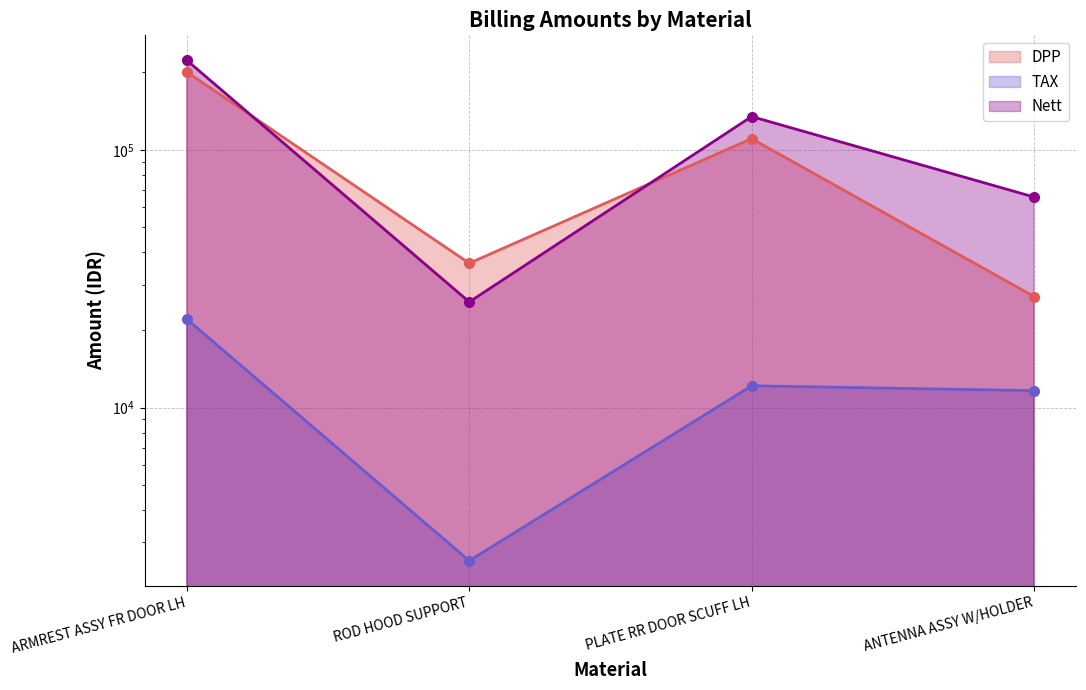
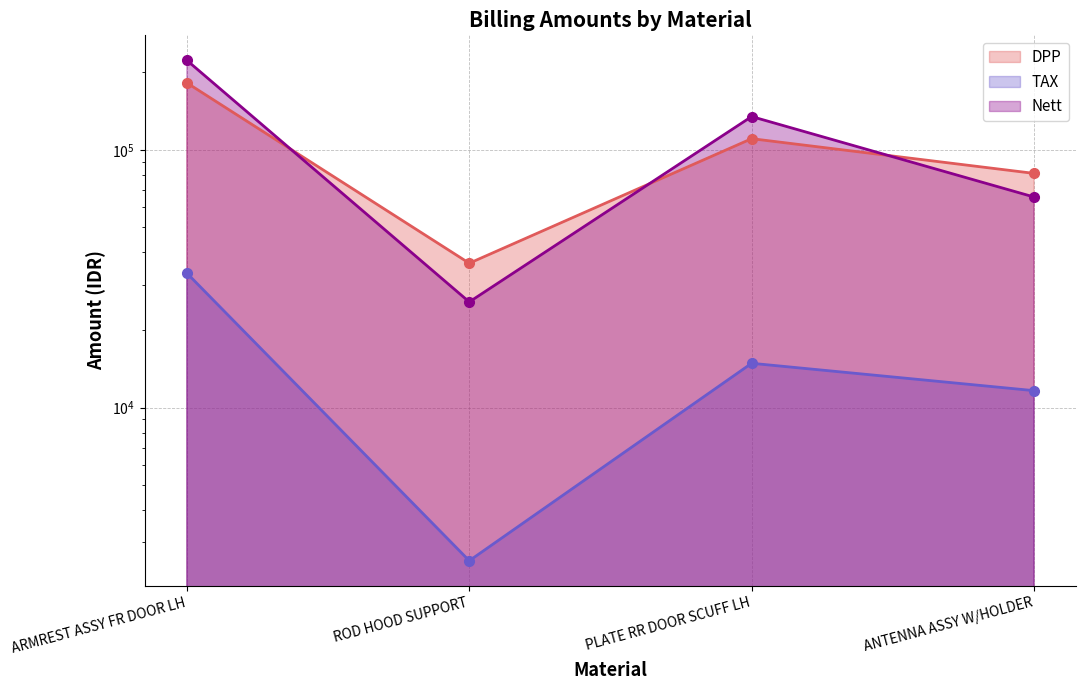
  {
    "DPP": {
-     "ARMREST ASSY FR DOOR LH": 200000,
+     "ARMREST ASSY FR DOOR LH": 180000,
      "ROD HOOD SUPPORT": 36000,
      "PLATE RR DOOR SCUFF LH": 111000,
-     "ANTENNA ASSY W/HOLDER": 27000
+     "ANTENNA ASSY W/HOLDER": 81000
    },
    "TAX": {
-     "ARMREST ASSY FR DOOR LH": 22000,
+     "ARMREST ASSY FR DOOR LH": 33000,
      "ROD HOOD SUPPORT": 2500,
-     "PLATE RR DOOR SCUFF LH": 12000,
+     "PLATE RR DOOR SCUFF LH": 15000,
      "ANTENNA ASSY W/HOLDER": 12000
    },
    "Nett": {
      "ARMREST ASSY FR DOOR LH": 220000,
      "ROD HOOD SUPPORT": 26000,
      "PLATE RR DOOR SCUFF LH": 130000,
      "ANTENNA ASSY W/HOLDER": 66000
    }
  }
